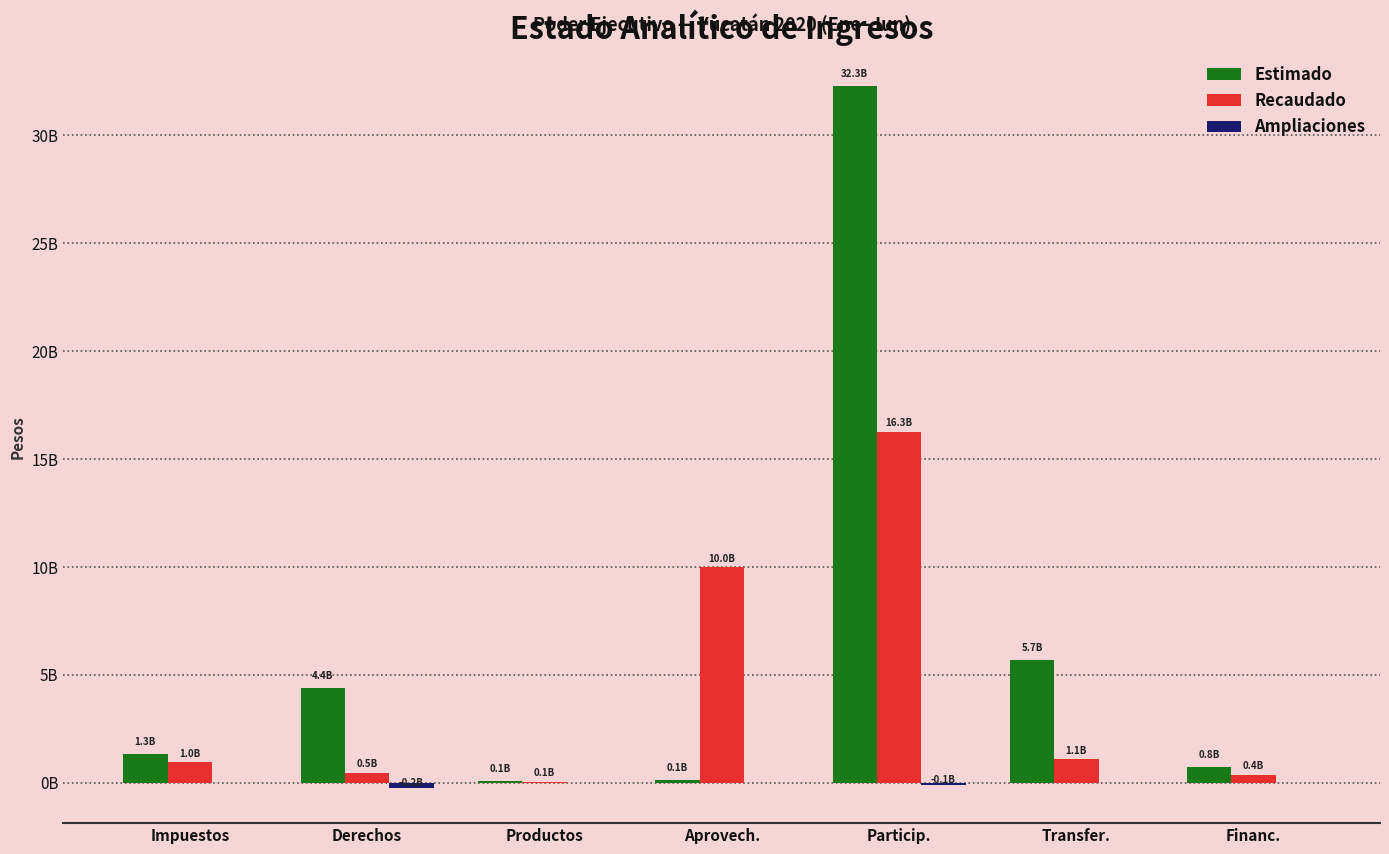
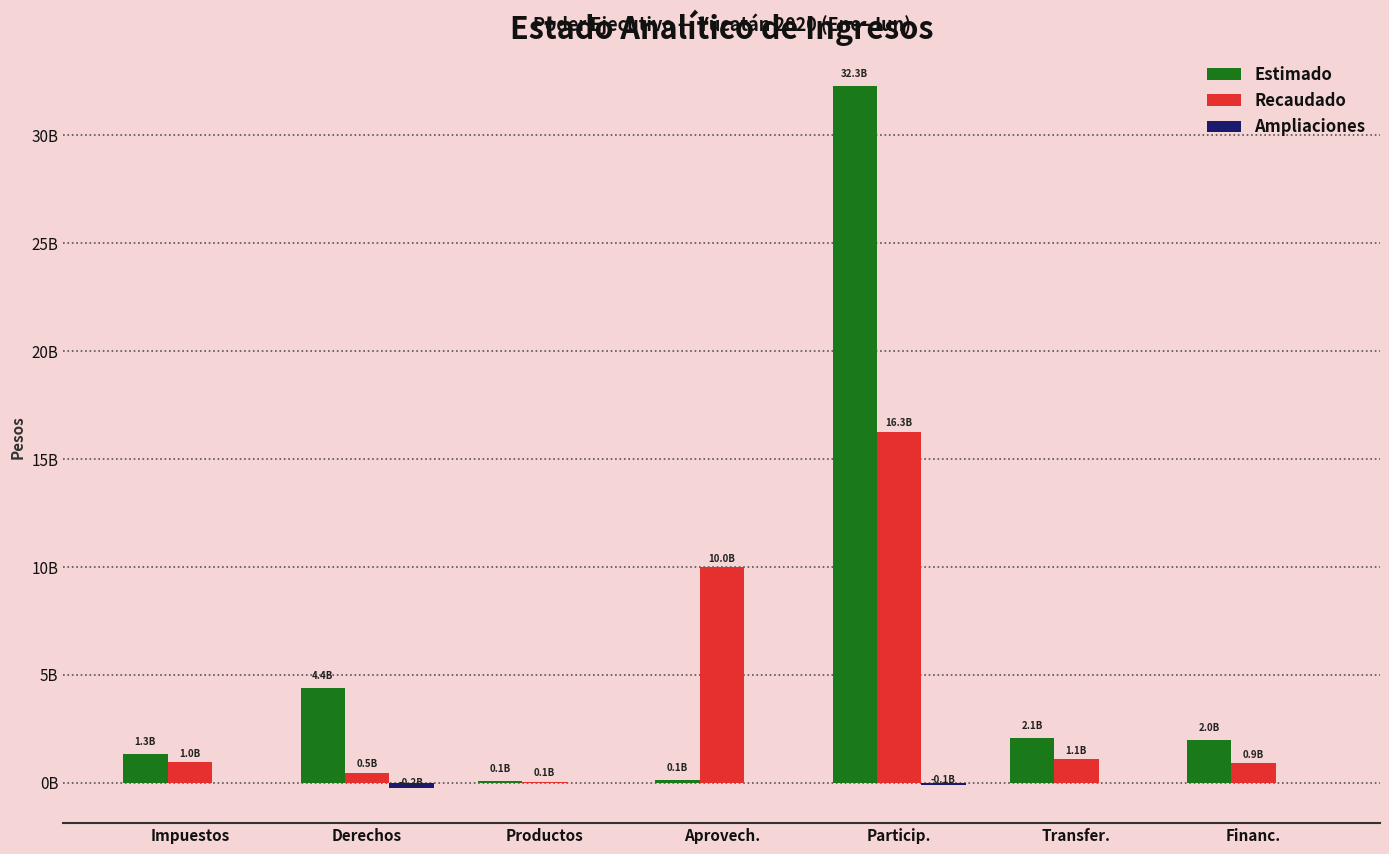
  {
    "Estimado": {
      "Impuestos": "1.3B",
      "Derechos": "4.4B",
      "Productos": "0.1B",
      "Aprovech.": "0.1B",
      "Particip.": "32.3B",
-     "Transfer.": "5.7B",
-     "Financ.": "0.8B"
+     "Transfer.": "2.1B",
+     "Financ.": "2.0B"
    },
    "Recaudado": {
      "Impuestos": "1.0B",
      "Derechos": "0.5B",
      "Productos": "0.1B",
      "Aprovech.": "10.0B",
      "Particip.": "16.3B",
      "Transfer.": "1.1B",
-     "Financ.": "0.4B"
+     "Financ.": "0.9B"
    },
    "Ampliaciones": {
      "Derechos": "-0.2B",
      "Particip.": "-0.1B"
    }
  }
